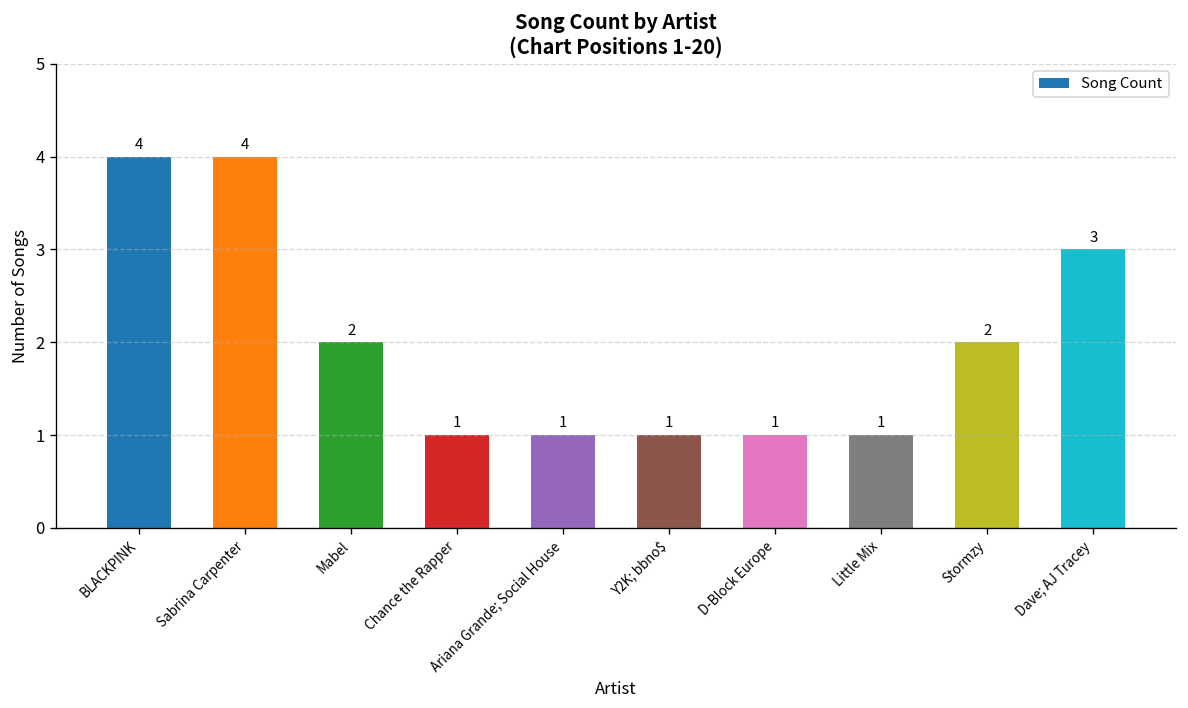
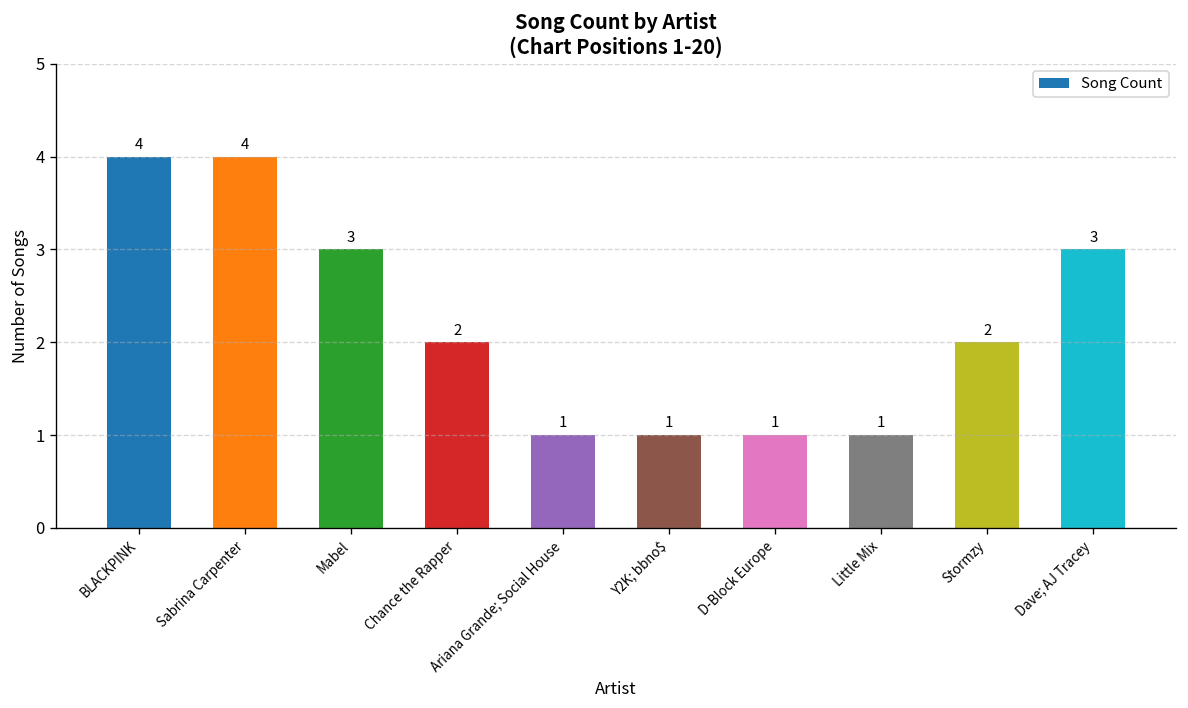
  {
    "BLACKPINK": 4,
    "Sabrina Carpenter": 4,
-   "Mabel": 2,
-   "Chance the Rapper": 1,
+   "Mabel": 3,
+   "Chance the Rapper": 2,
    "Ariana Grande; Social House": 1,
    "Y2K; bbno$": 1,
    "D-Block Europe": 1,
    "Little Mix": 1,
    "Stormzy": 2,
    "Dave; AJ Tracey": 3
  }
